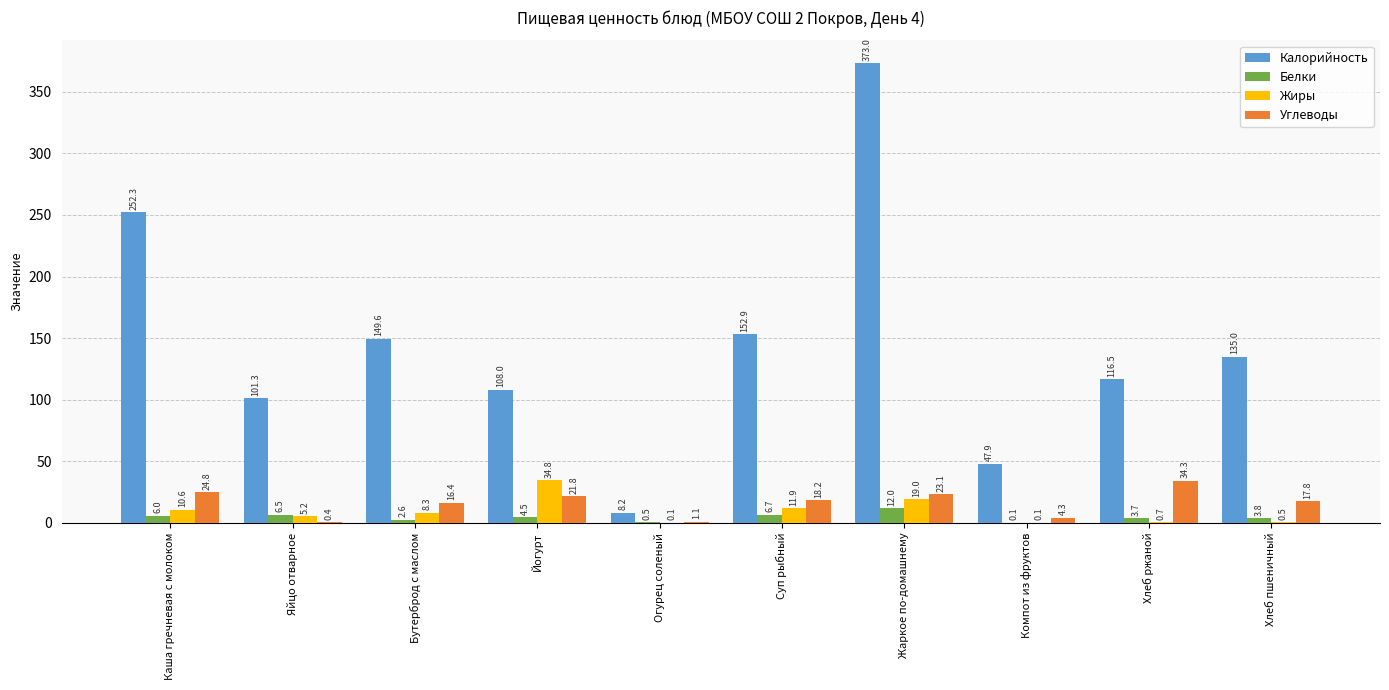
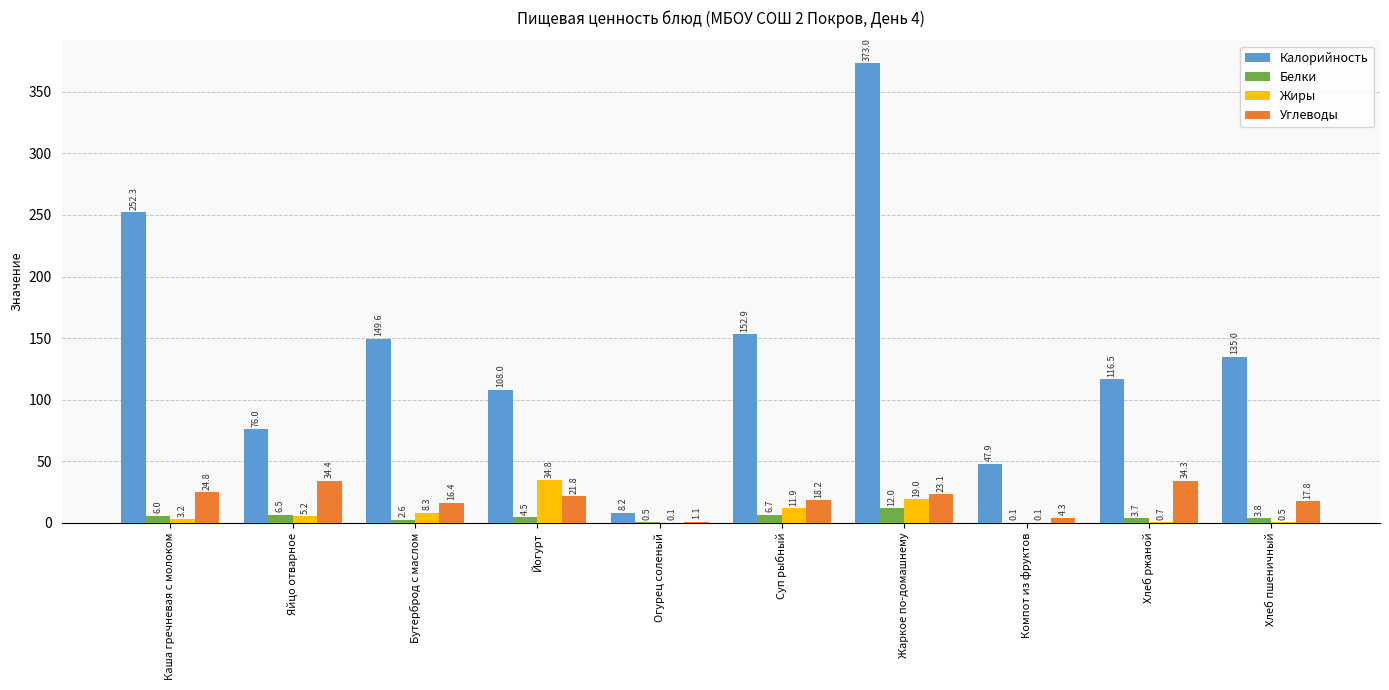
  {
    "Калорийность": {
      "Каша гречневая с молоком": 252.3,
-     "Яйцо отварное": 101.3,
+     "Яйцо отварное": 76.0,
      "Бутерброд с маслом": 149.6,
      "Йогурт": 108.0,
      "Огурец соленый": 8.2,
      "Суп рыбный": 152.9,
      "Жаркое по-домашнему": 373.0,
      "Компот из фруктов": 47.9,
      "Хлеб ржаной": 116.5,
      "Хлеб пшеничный": 135.0
    },
    "Белки": {
      "Каша гречневая с молоком": 6.0,
      "Яйцо отварное": 6.5,
      "Бутерброд с маслом": 2.6,
      "Йогурт": 4.5,
      "Огурец соленый": 0.5,
      "Суп рыбный": 6.7,
      "Жаркое по-домашнему": 12.0,
      "Компот из фруктов": 0.1,
      "Хлеб ржаной": 3.7,
      "Хлеб пшеничный": 3.8
    },
    "Жиры": {
-     "Каша гречневая с молоком": 10.6,
+     "Каша гречневая с молоком": 3.2,
      "Яйцо отварное": 5.2,
      "Бутерброд с маслом": 8.3,
      "Йогурт": 34.8,
      "Огурец соленый": 0.1,
      "Суп рыбный": 11.9,
      "Жаркое по-домашнему": 19.0,
      "Компот из фруктов": 0.1,
      "Хлеб ржаной": 0.7,
      "Хлеб пшеничный": 0.5
    },
    "Углеводы": {
      "Каша гречневая с молоком": 24.8,
-     "Яйцо отварное": 0.4,
+     "Яйцо отварное": 34.4,
      "Бутерброд с маслом": 16.4,
      "Йогурт": 21.8,
      "Огурец соленый": 1.1,
      "Суп рыбный": 18.2,
      "Жаркое по-домашнему": 23.1,
      "Компот из фруктов": 4.3,
      "Хлеб ржаной": 34.3,
      "Хлеб пшеничный": 17.8
    }
  }
